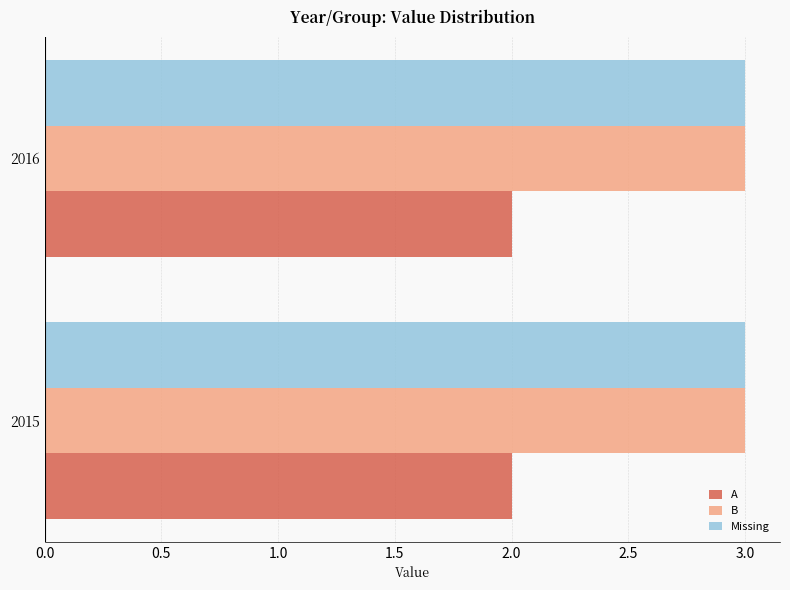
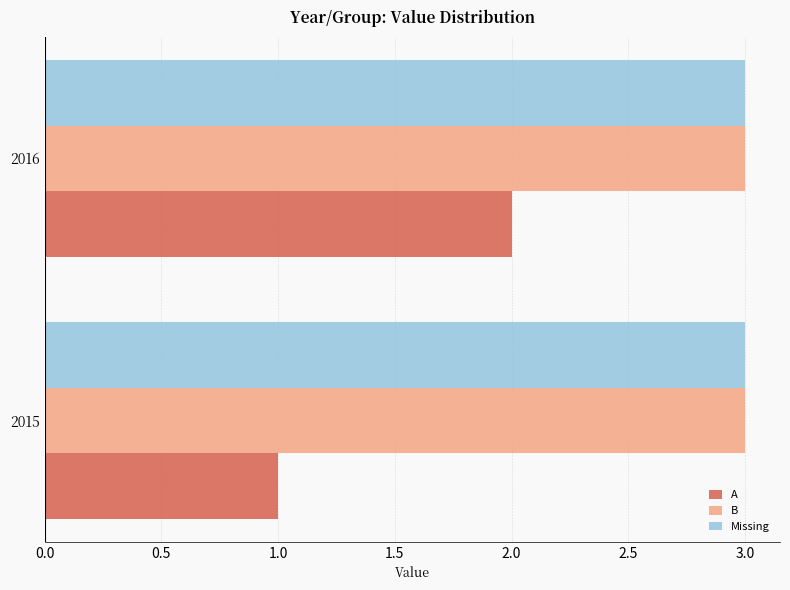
  {
    "A": {
      "2016": 2,
-     "2015": 2
+     "2015": 1
    },
    "B": {
      "2016": 3,
      "2015": 3
    },
    "Missing": {
      "2016": 3,
      "2015": 3
    }
  }
